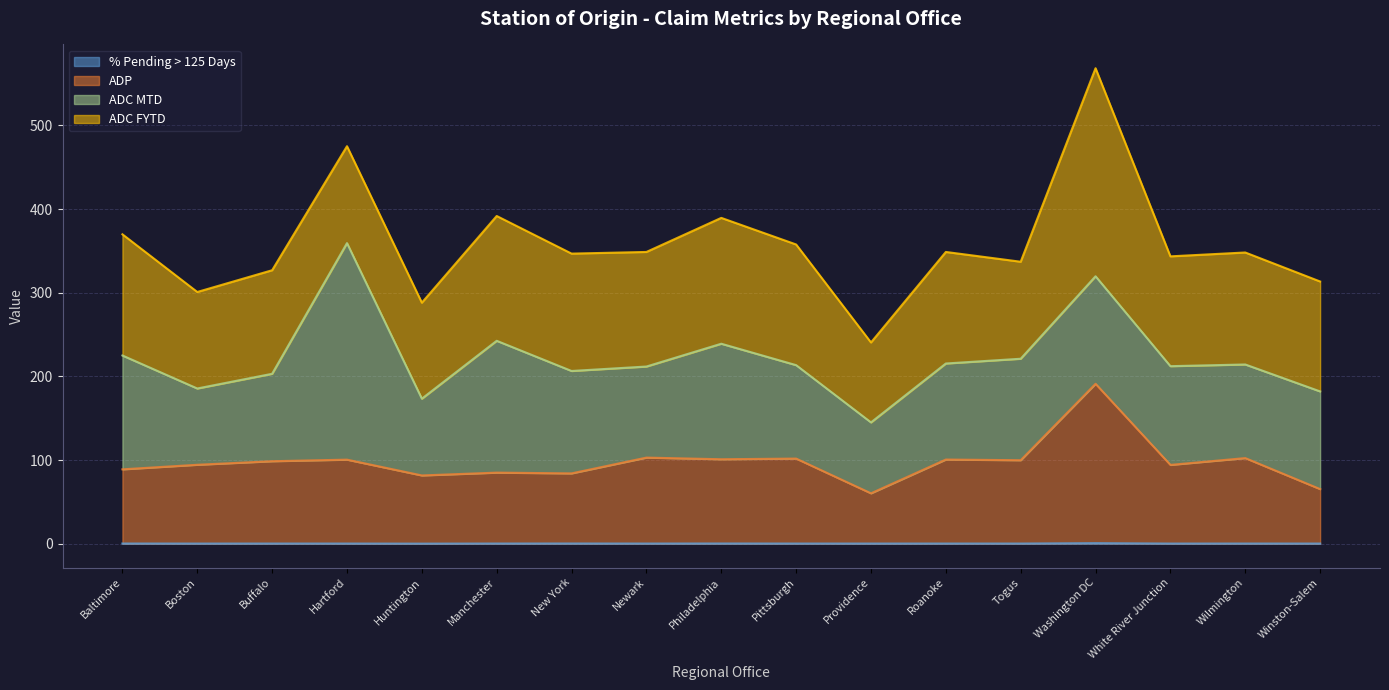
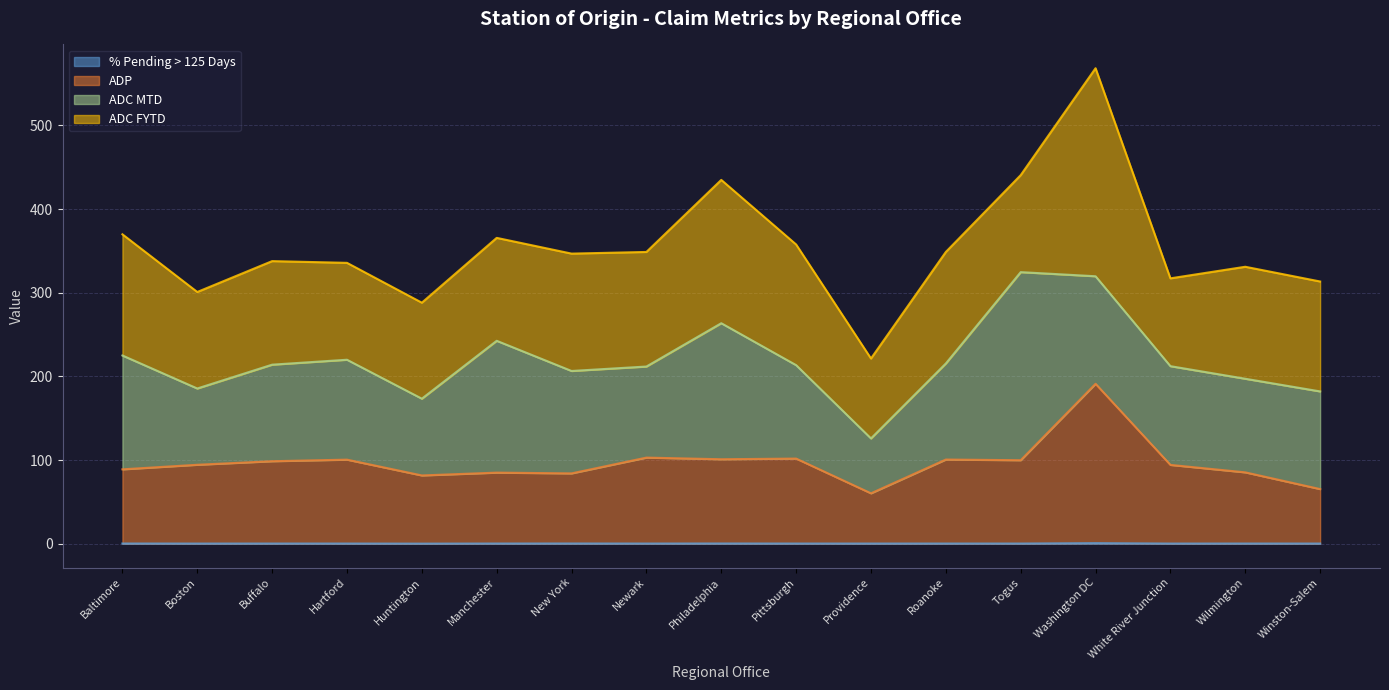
  {
    "% Pending > 125 Days": {
      "Baltimore": 0,
      "Boston": 0,
      "Buffalo": 0,
      "Hartford": 0,
      "Huntington": 0,
      "Manchester": 0,
      "New York": 0,
      "Newark": 0,
      "Philadelphia": 0,
      "Pittsburgh": 0,
      "Providence": 0,
      "Roanoke": 0,
      "Togus": 0,
      "Washington DC": 0,
      "White River Junction": 0,
      "Wilmington": 0,
      "Winston-Salem": 0
    },
    "ADP": {
      "Baltimore": 90,
      "Boston": 90,
      "Buffalo": 100,
      "Hartford": 100,
      "Huntington": 80,
      "Manchester": 80,
      "New York": 80,
      "Newark": 100,
      "Philadelphia": 100,
      "Pittsburgh": 100,
      "Providence": 60,
      "Roanoke": 100,
      "Togus": 100,
      "Washington DC": 190,
      "White River Junction": 90,
-     "Wilmington": 100,
+     "Wilmington": 90,
      "Winston-Salem": 70
    },
    "ADC MTD": {
      "Baltimore": 140,
      "Boston": 90,
-     "Buffalo": 100,
-     "Hartford": 260,
+     "Buffalo": 120,
+     "Hartford": 120,
      "Huntington": 90,
      "Manchester": 160,
      "New York": 120,
      "Newark": 110,
-     "Philadelphia": 140,
+     "Philadelphia": 160,
      "Pittsburgh": 110,
-     "Providence": 80,
+     "Providence": 70,
      "Roanoke": 110,
-     "Togus": 120,
+     "Togus": 220,
      "Washington DC": 130,
      "White River Junction": 120,
      "Wilmington": 110,
      "Winston-Salem": 120
    },
    "ADC FYTD": {
      "Baltimore": 140,
      "Boston": 120,
      "Buffalo": 120,
      "Hartford": 120,
      "Huntington": 110,
-     "Manchester": 150,
+     "Manchester": 120,
      "New York": 140,
      "Newark": 140,
-     "Philadelphia": 150,
+     "Philadelphia": 170,
      "Pittsburgh": 140,
      "Providence": 100,
      "Roanoke": 130,
      "Togus": 120,
      "Washington DC": 250,
-     "White River Junction": 130,
+     "White River Junction": 100,
      "Wilmington": 130,
      "Winston-Salem": 130
    }
  }
